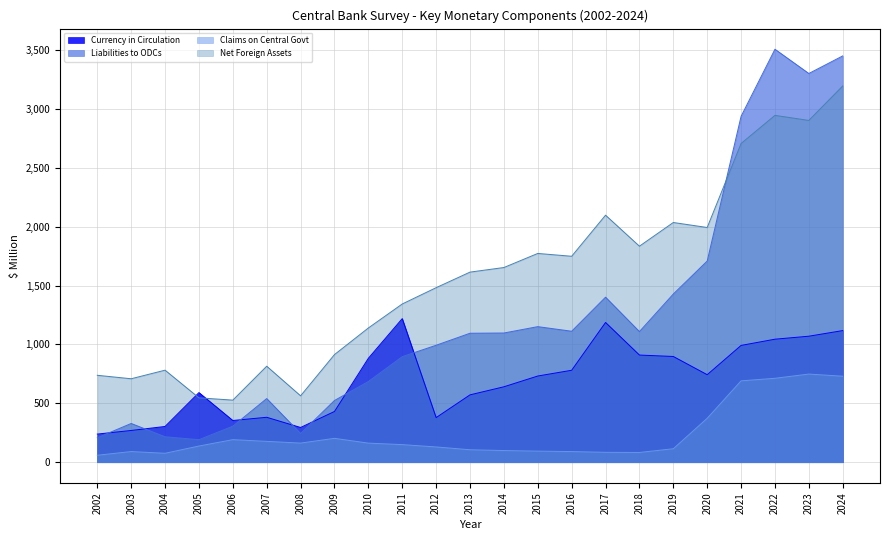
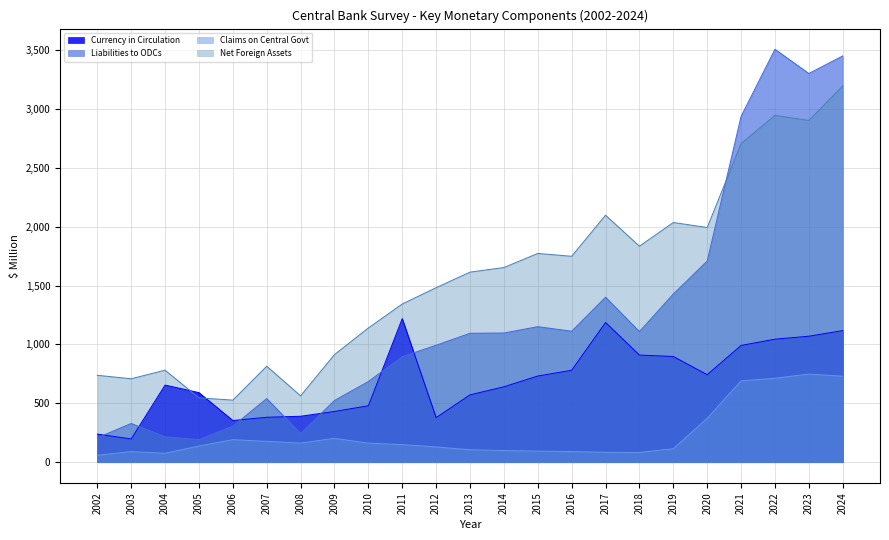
  {
    "Currency in Circulation": {
      "2002": "240",
-     "2003": "270",
-     "2004": "300",
+     "2003": "200",
+     "2004": "650",
      "2005": "590",
      "2006": "350",
      "2007": "380",
-     "2008": "290",
+     "2008": "390",
      "2009": "430",
-     "2010": "880",
+     "2010": "480",
      "2011": "1,220",
      "2012": "380",
      "2013": "570",
      "2014": "640",
      "2015": "730",
      "2016": "780",
      "2017": "1,190",
      "2018": "910",
      "2019": "900",
      "2020": "740",
      "2021": "990",
      "2022": "1,040",
      "2023": "1,070",
      "2024": "1,120"
    }
  }
